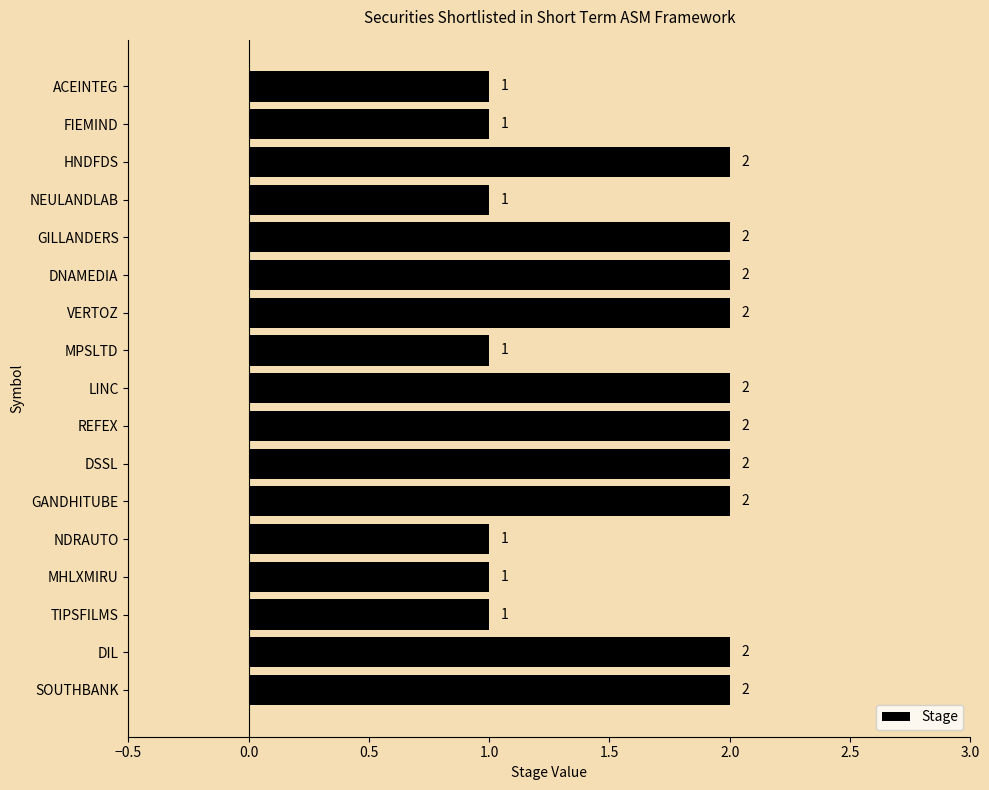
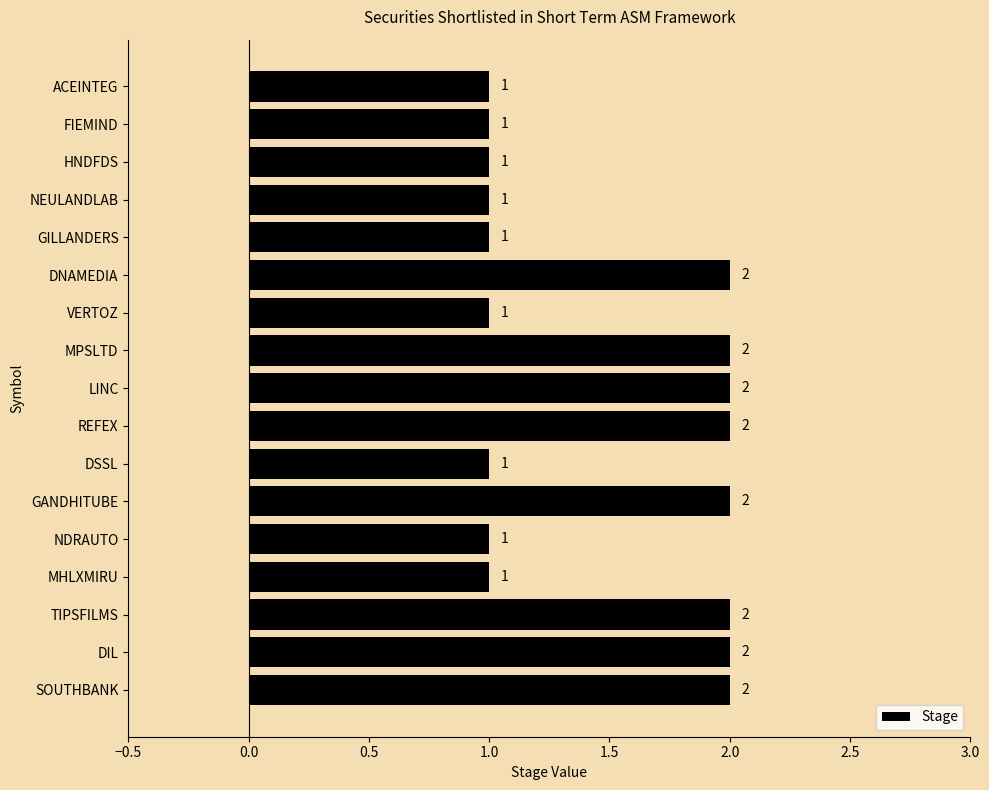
  {
    "ACEINTEG": 1,
    "FIEMIND": 1,
-   "HNDFDS": 2,
+   "HNDFDS": 1,
    "NEULANDLAB": 1,
-   "GILLANDERS": 2,
+   "GILLANDERS": 1,
    "DNAMEDIA": 2,
-   "VERTOZ": 2,
-   "MPSLTD": 1,
+   "VERTOZ": 1,
+   "MPSLTD": 2,
    "LINC": 2,
    "REFEX": 2,
-   "DSSL": 2,
+   "DSSL": 1,
    "GANDHITUBE": 2,
    "NDRAUTO": 1,
    "MHLXMIRU": 1,
-   "TIPSFILMS": 1,
+   "TIPSFILMS": 2,
    "DIL": 2,
    "SOUTHBANK": 2
  }
